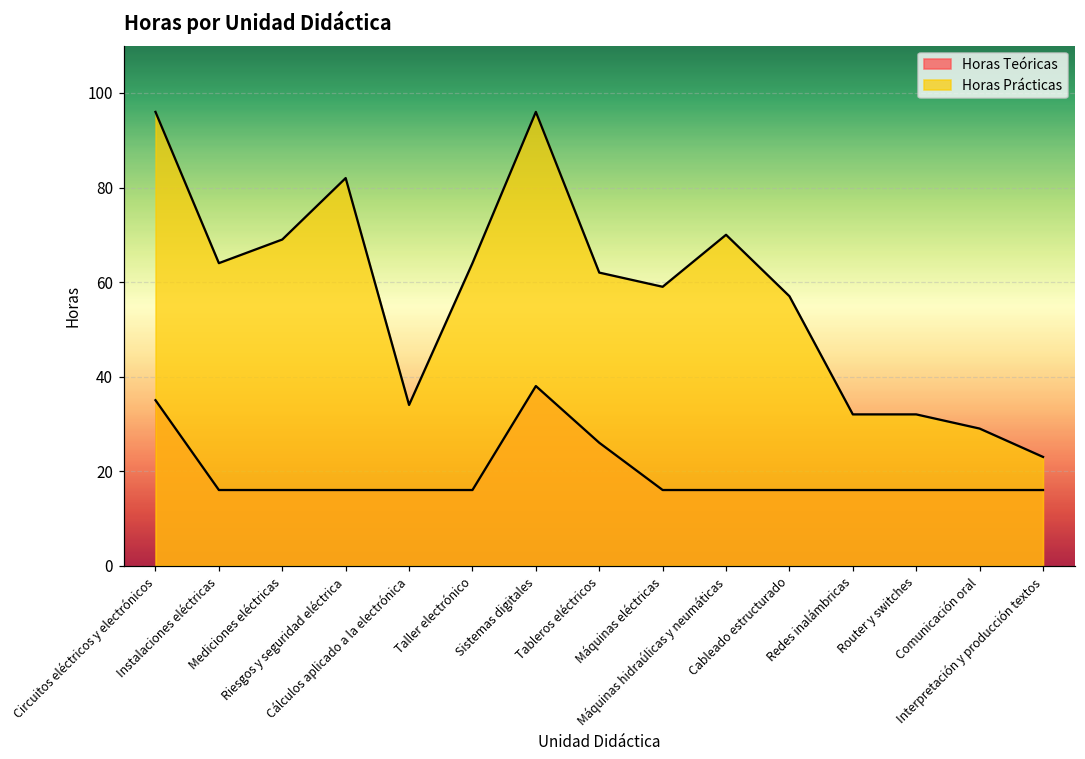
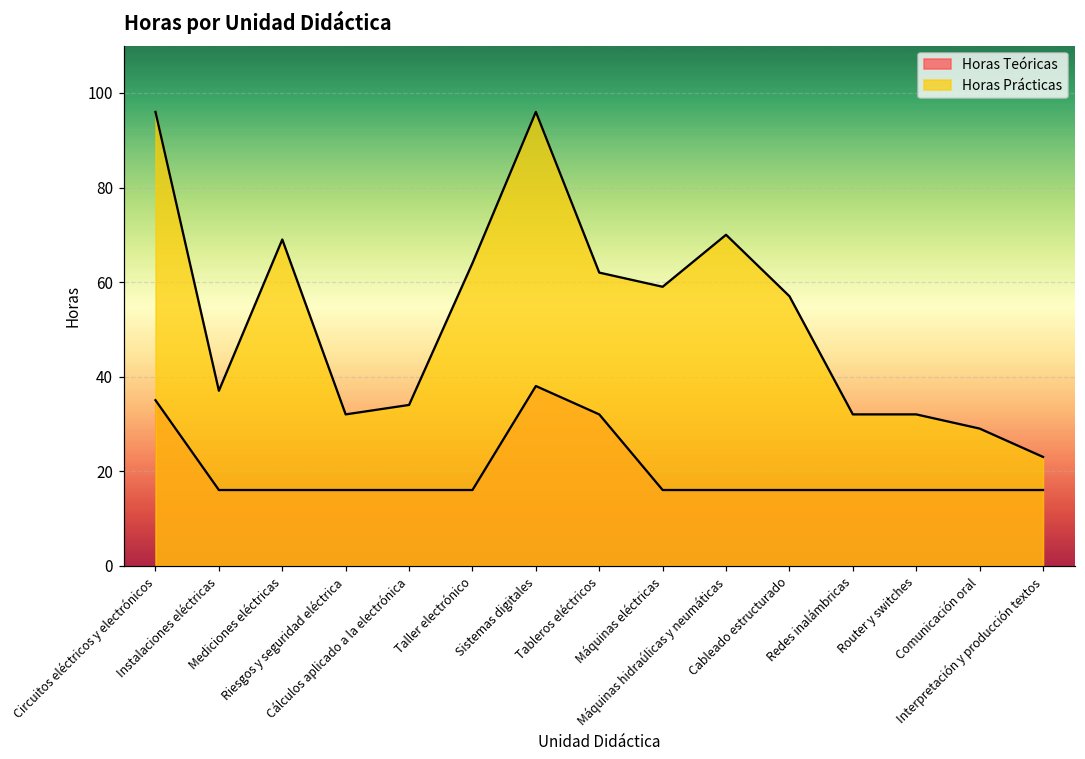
  {
    "Horas Teóricas": {
      "Circuitos eléctricos y electrónicos": 35,
      "Instalaciones eléctricas": 16,
      "Mediciones eléctricas": 16,
      "Riesgos y seguridad eléctrica": 16,
      "Cálculos aplicado a la electrónica": 16,
      "Taller electrónico": 16,
      "Sistemas digitales": 38,
-     "Tableros eléctricos": 26,
+     "Tableros eléctricos": 32,
      "Máquinas eléctricas": 16,
      "Máquinas hidraúlicas y neumáticas": 16,
      "Cableado estructurado": 16,
      "Redes inalámbricas": 16,
      "Router y switches": 16,
      "Comunicación oral": 16,
      "Interpretación y producción textos": 16
    },
    "Horas Prácticas": {
      "Circuitos eléctricos y electrónicos": 96,
-     "Instalaciones eléctricas": 64,
+     "Instalaciones eléctricas": 37,
      "Mediciones eléctricas": 69,
-     "Riesgos y seguridad eléctrica": 82,
+     "Riesgos y seguridad eléctrica": 32,
      "Cálculos aplicado a la electrónica": 34,
      "Taller electrónico": 64,
      "Sistemas digitales": 96,
      "Tableros eléctricos": 62,
      "Máquinas eléctricas": 59,
      "Máquinas hidraúlicas y neumáticas": 70,
      "Cableado estructurado": 57,
      "Redes inalámbricas": 32,
      "Router y switches": 32,
      "Comunicación oral": 29,
      "Interpretación y producción textos": 23
    }
  }
